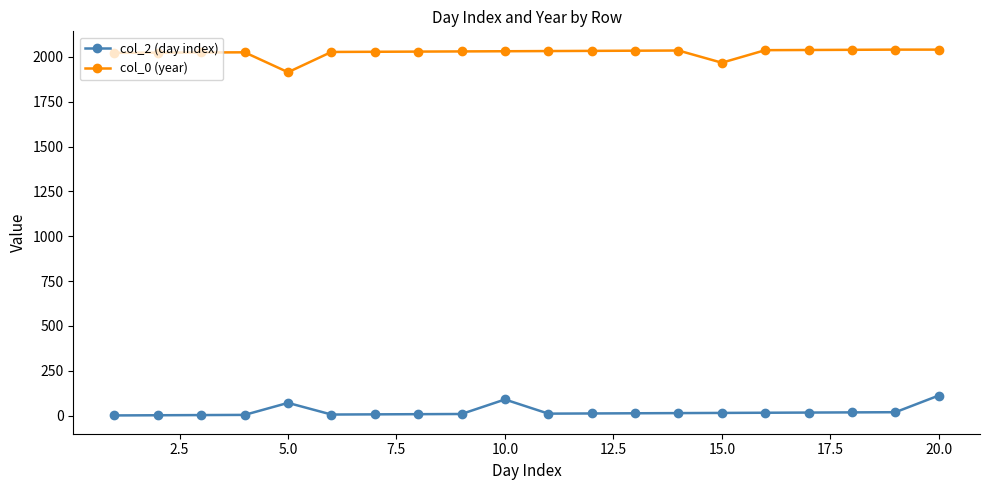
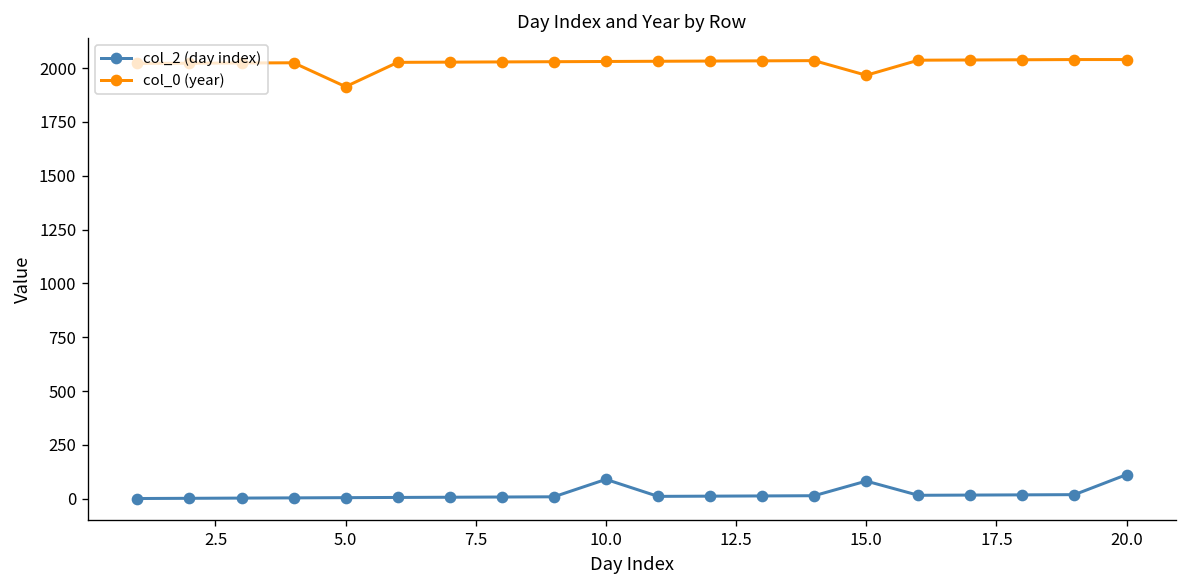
  {
    "col_2 (day index)": {
-     "5.0": 70,
+     "5.0": 10,
      "10.0": 90,
-     "15.0": 20,
+     "15.0": 80,
      "20.0": 110
    },
    "col_0 (year)": {
      "5.0": 1910,
      "10.0": 2030,
      "15.0": 1970,
      "20.0": 2040
    }
  }
